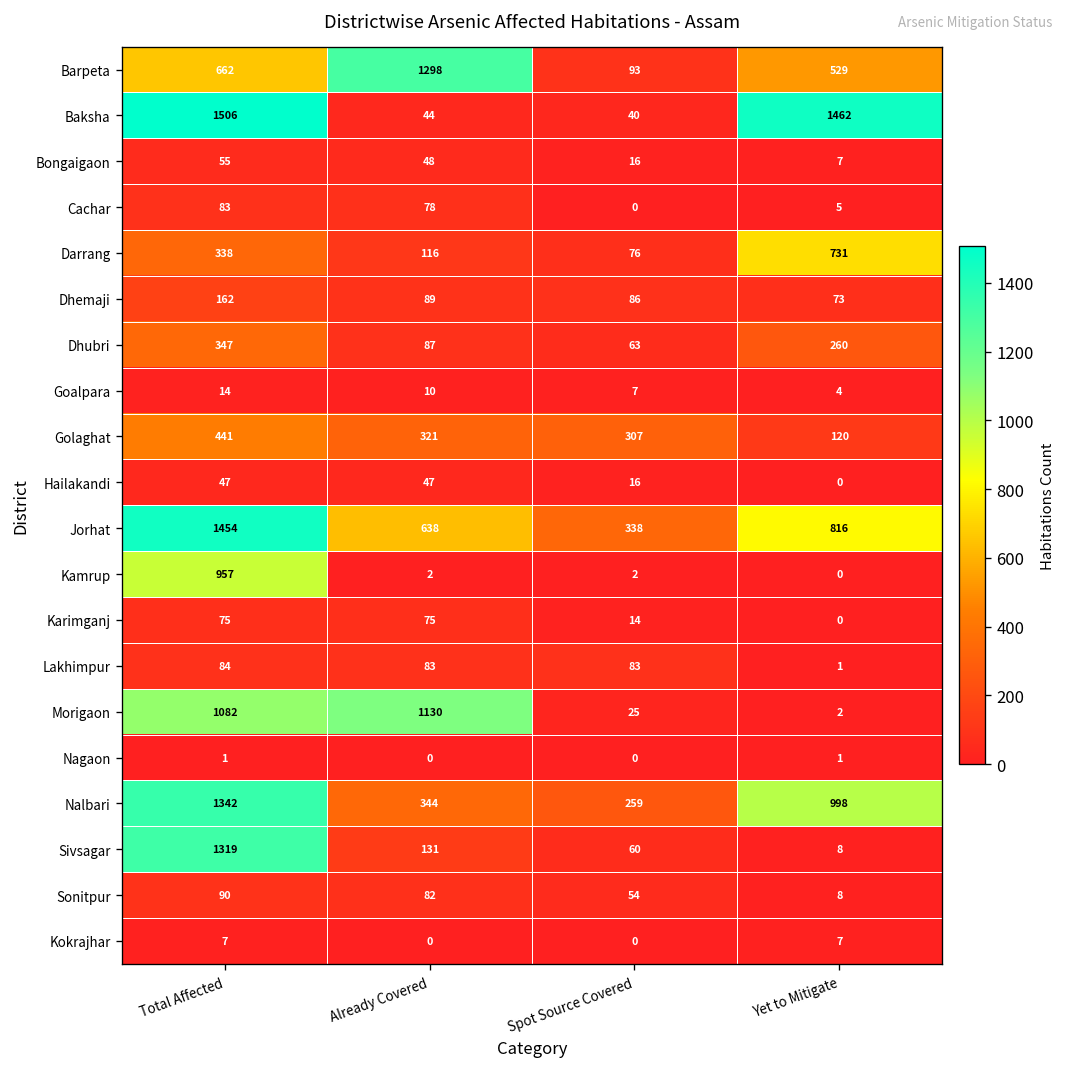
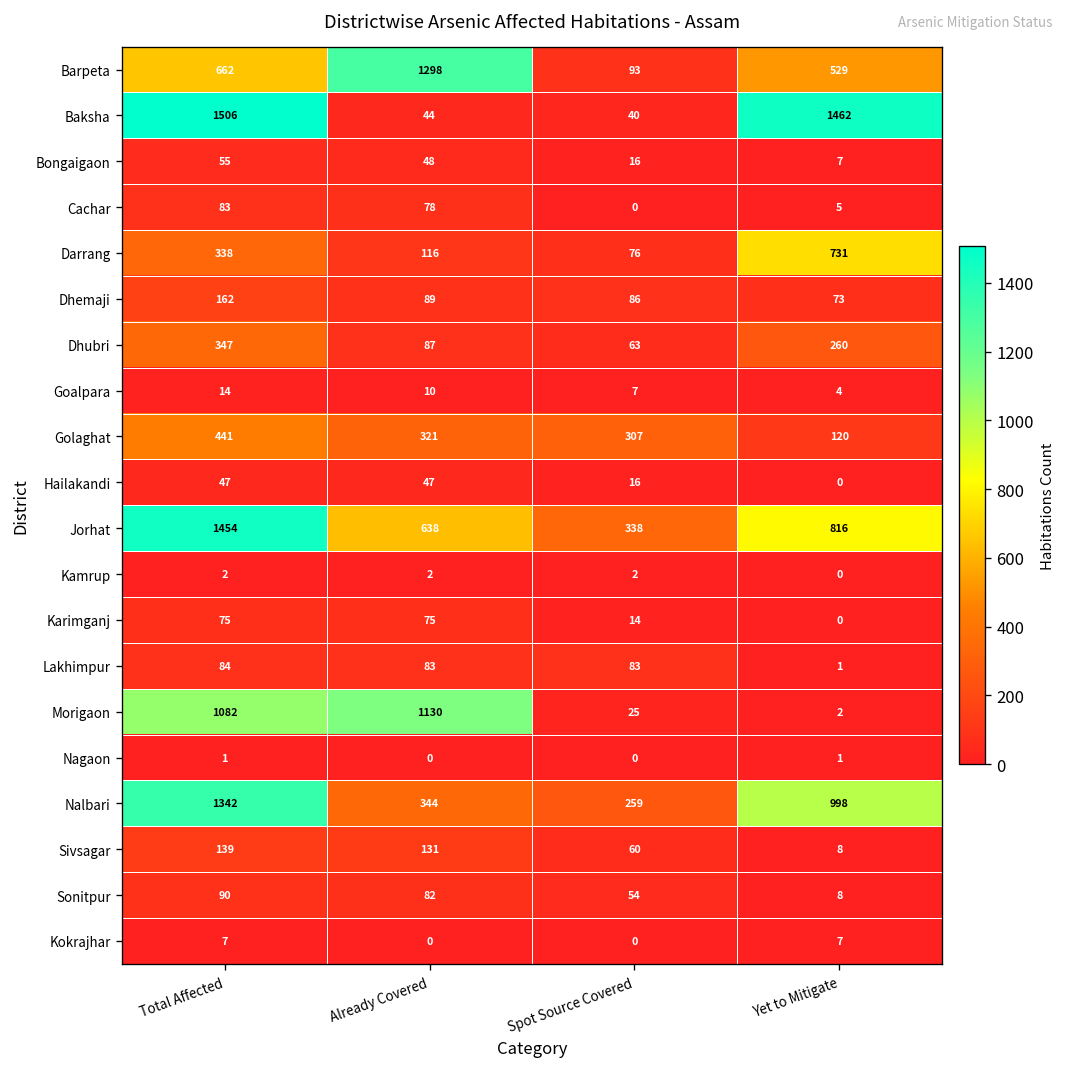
  {
    "Barpeta": {
      "Total Affected": 662,
      "Already Covered": 1298,
      "Spot Source Covered": 93,
      "Yet to Mitigate": 529
    },
    "Baksha": {
      "Total Affected": 1506,
      "Already Covered": 44,
      "Spot Source Covered": 40,
      "Yet to Mitigate": 1462
    },
    "Bongaigaon": {
      "Total Affected": 55,
      "Already Covered": 48,
      "Spot Source Covered": 16,
      "Yet to Mitigate": 7
    },
    "Cachar": {
      "Total Affected": 83,
      "Already Covered": 78,
      "Spot Source Covered": 0,
      "Yet to Mitigate": 5
    },
    "Darrang": {
      "Total Affected": 338,
      "Already Covered": 116,
      "Spot Source Covered": 76,
      "Yet to Mitigate": 731
    },
    "Dhemaji": {
      "Total Affected": 162,
      "Already Covered": 89,
      "Spot Source Covered": 86,
      "Yet to Mitigate": 73
    },
    "Dhubri": {
      "Total Affected": 347,
      "Already Covered": 87,
      "Spot Source Covered": 63,
      "Yet to Mitigate": 260
    },
    "Goalpara": {
      "Total Affected": 14,
      "Already Covered": 10,
      "Spot Source Covered": 7,
      "Yet to Mitigate": 4
    },
    "Golaghat": {
      "Total Affected": 441,
      "Already Covered": 321,
      "Spot Source Covered": 307,
      "Yet to Mitigate": 120
    },
    "Hailakandi": {
      "Total Affected": 47,
      "Already Covered": 47,
      "Spot Source Covered": 16,
      "Yet to Mitigate": 0
    },
    "Jorhat": {
      "Total Affected": 1454,
      "Already Covered": 638,
      "Spot Source Covered": 338,
      "Yet to Mitigate": 816
    },
    "Kamrup": {
-     "Total Affected": 957,
+     "Total Affected": 2,
      "Already Covered": 2,
      "Spot Source Covered": 2,
      "Yet to Mitigate": 0
    },
    "Karimganj": {
      "Total Affected": 75,
      "Already Covered": 75,
      "Spot Source Covered": 14,
      "Yet to Mitigate": 0
    },
    "Lakhimpur": {
      "Total Affected": 84,
      "Already Covered": 83,
      "Spot Source Covered": 83,
      "Yet to Mitigate": 1
    },
    "Morigaon": {
      "Total Affected": 1082,
      "Already Covered": 1130,
      "Spot Source Covered": 25,
      "Yet to Mitigate": 2
    },
    "Nagaon": {
      "Total Affected": 1,
      "Already Covered": 0,
      "Spot Source Covered": 0,
      "Yet to Mitigate": 1
    },
    "Nalbari": {
      "Total Affected": 1342,
      "Already Covered": 344,
      "Spot Source Covered": 259,
      "Yet to Mitigate": 998
    },
    "Sivsagar": {
-     "Total Affected": 1319,
+     "Total Affected": 139,
      "Already Covered": 131,
      "Spot Source Covered": 60,
      "Yet to Mitigate": 8
    },
    "Sonitpur": {
      "Total Affected": 90,
      "Already Covered": 82,
      "Spot Source Covered": 54,
      "Yet to Mitigate": 8
    },
    "Kokrajhar": {
      "Total Affected": 7,
      "Already Covered": 0,
      "Spot Source Covered": 0,
      "Yet to Mitigate": 7
    }
  }
